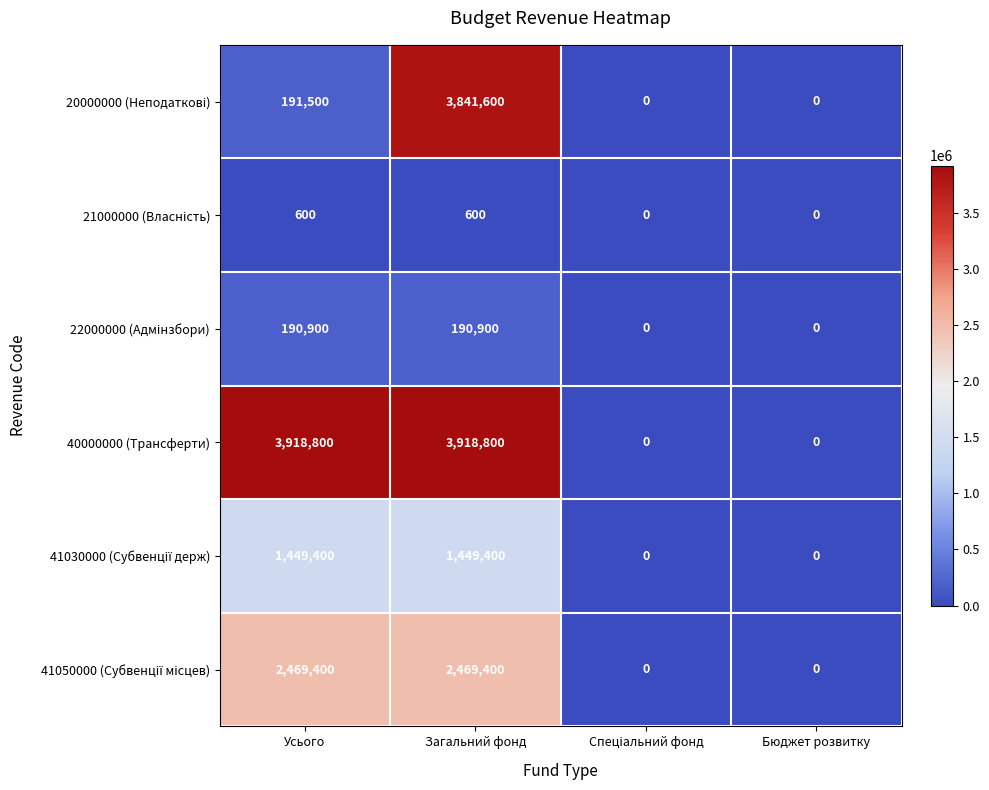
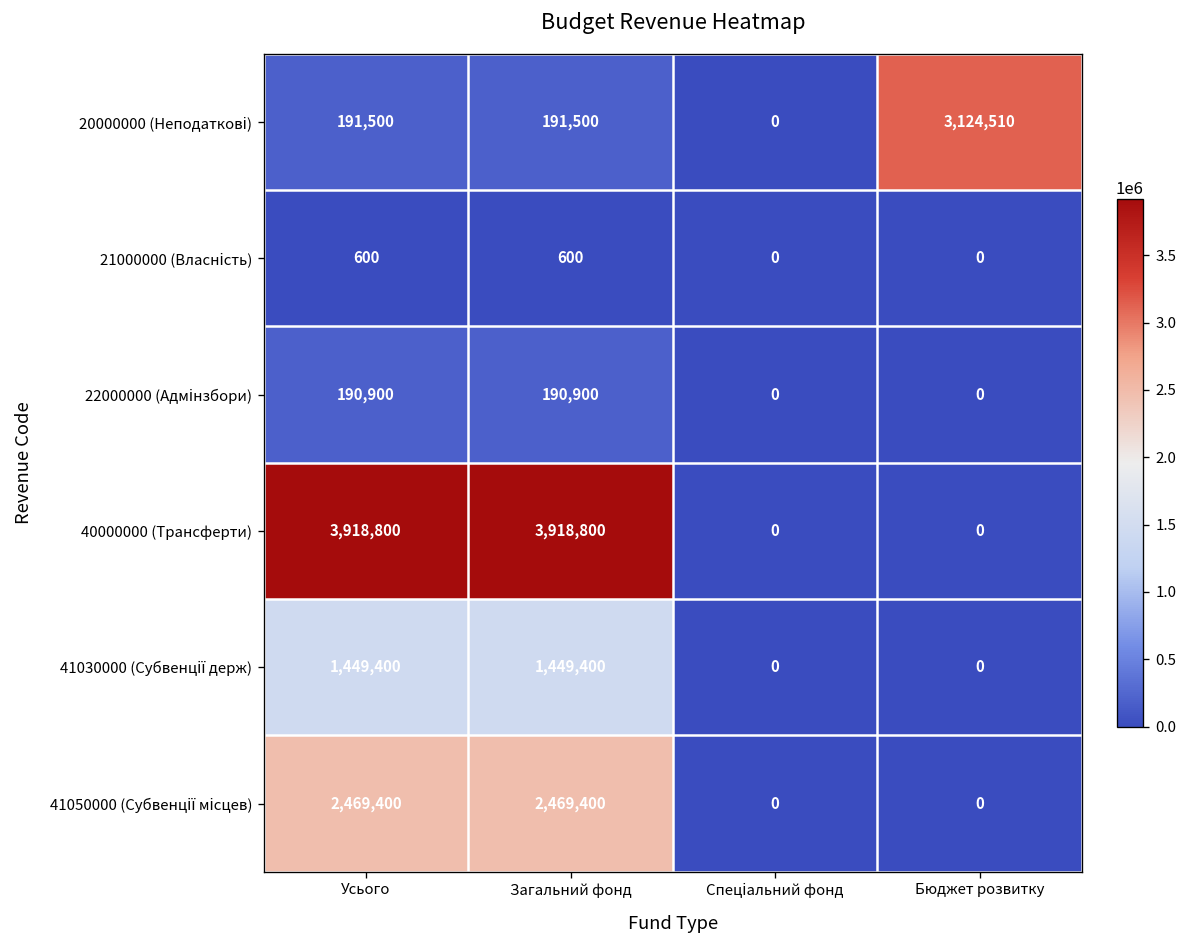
  {
    "20000000 (Неподаткові)": {
      "Усього": "191,500",
-     "Загальний фонд": "3,841,600",
+     "Загальний фонд": "191,500",
      "Спеціальний фонд": "0",
-     "Бюджет розвитку": "0"
+     "Бюджет розвитку": "3,124,510"
    },
    "21000000 (Власність)": {
      "Усього": "600",
      "Загальний фонд": "600",
      "Спеціальний фонд": "0",
      "Бюджет розвитку": "0"
    },
    "22000000 (Адмінзбори)": {
      "Усього": "190,900",
      "Загальний фонд": "190,900",
      "Спеціальний фонд": "0",
      "Бюджет розвитку": "0"
    },
    "40000000 (Трансферти)": {
      "Усього": "3,918,800",
      "Загальний фонд": "3,918,800",
      "Спеціальний фонд": "0",
      "Бюджет розвитку": "0"
    },
    "41030000 (Субвенції держ)": {
      "Усього": "1,449,400",
      "Загальний фонд": "1,449,400",
      "Спеціальний фонд": "0",
      "Бюджет розвитку": "0"
    },
    "41050000 (Субвенції місцев)": {
      "Усього": "2,469,400",
      "Загальний фонд": "2,469,400",
      "Спеціальний фонд": "0",
      "Бюджет розвитку": "0"
    }
  }
